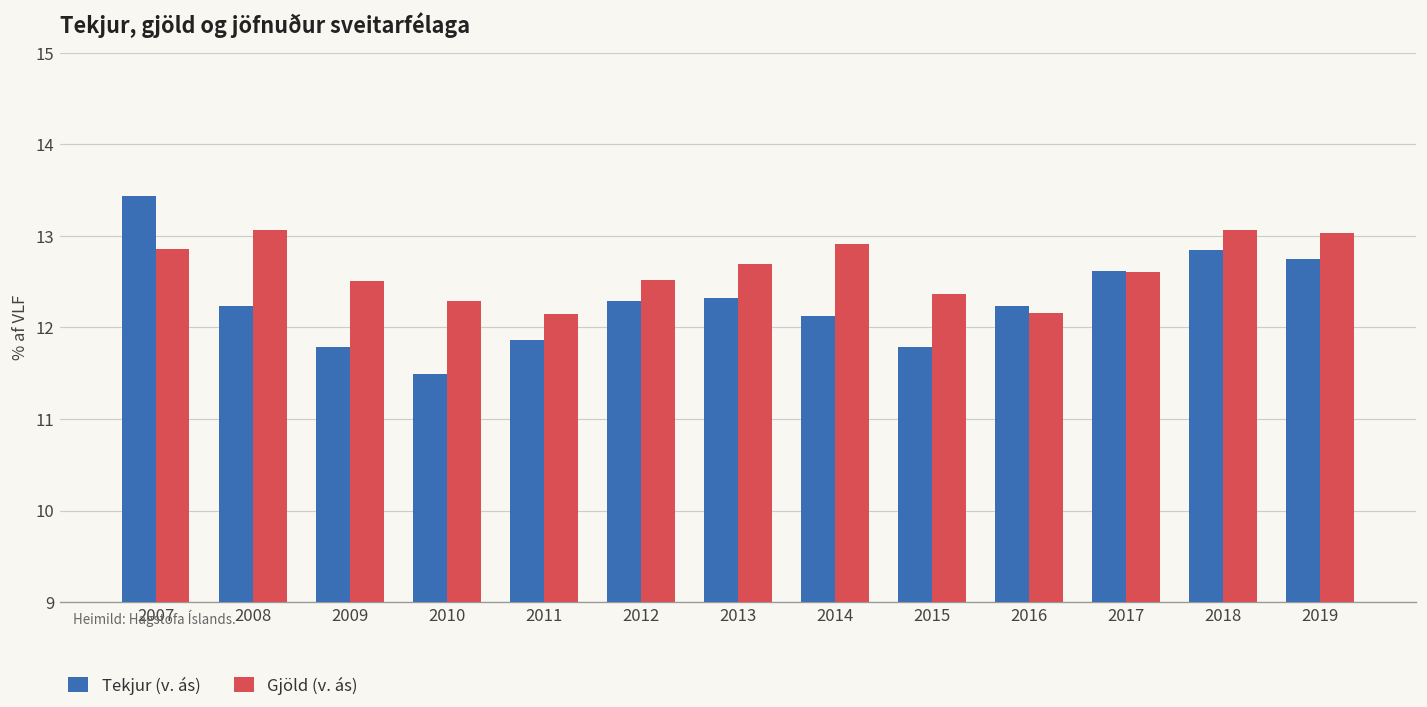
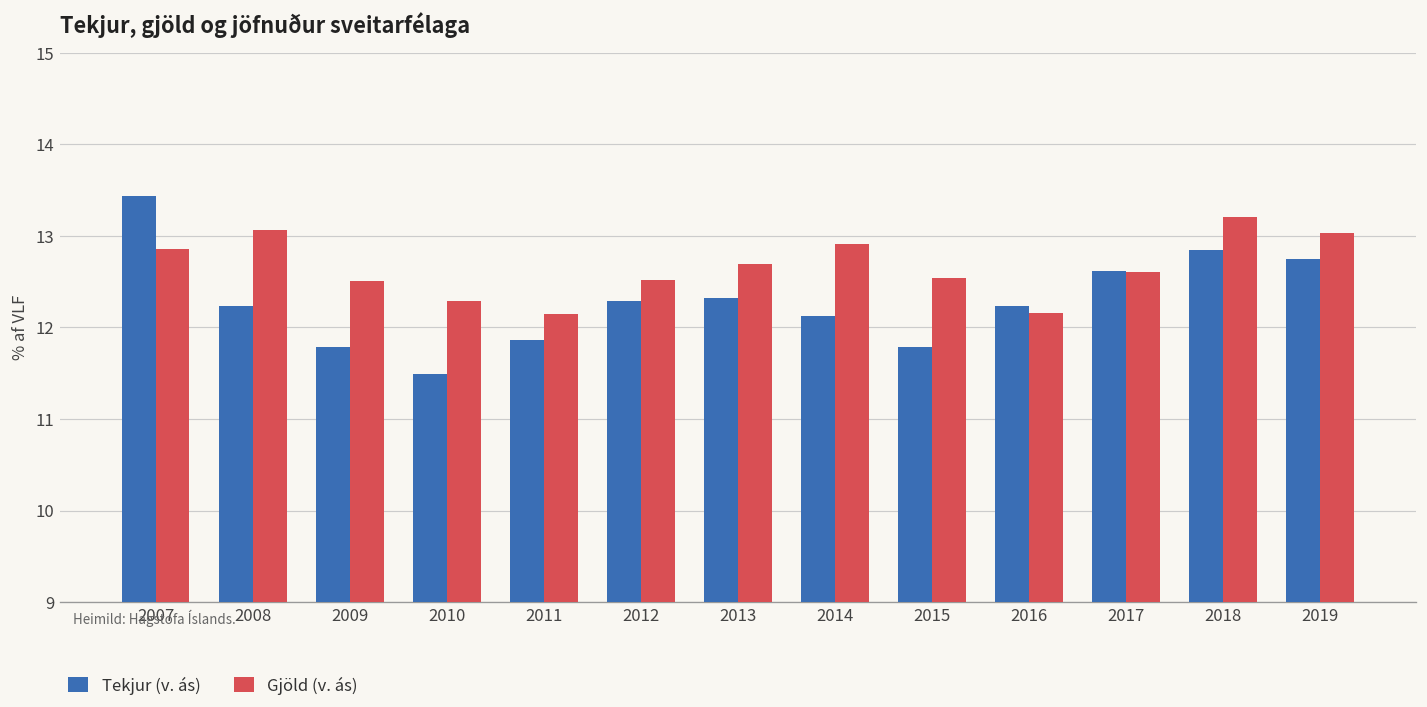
  {
    "Tekjur (v. ás)": {
      "2007": 13.4,
      "2008": 12.2,
      "2009": 11.8,
      "2010": 11.5,
      "2011": 11.9,
      "2012": 12.3,
      "2013": 12.3,
      "2014": 12.1,
      "2015": 11.8,
      "2016": 12.2,
      "2017": 12.6,
      "2018": 12.9,
      "2019": 12.8
    },
    "Gjöld (v. ás)": {
      "2007": 12.9,
      "2008": 13.1,
      "2009": 12.5,
      "2010": 12.3,
      "2011": 12.2,
      "2012": 12.5,
      "2013": 12.7,
      "2014": 12.9,
-     "2015": 12.4,
+     "2015": 12.5,
      "2016": 12.2,
      "2017": 12.6,
-     "2018": 13.1,
+     "2018": 13.2,
      "2019": 13.0
    }
  }
